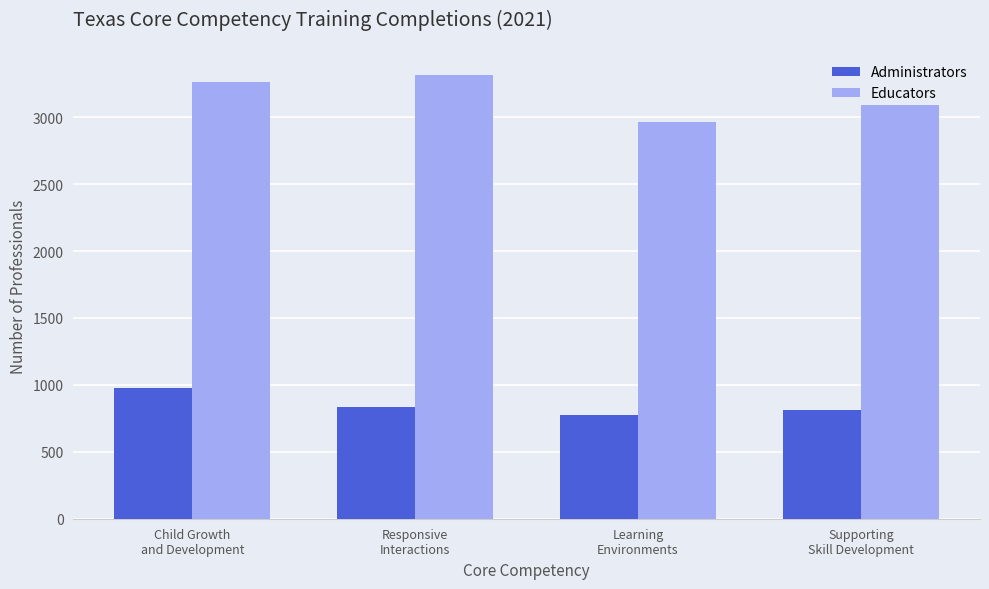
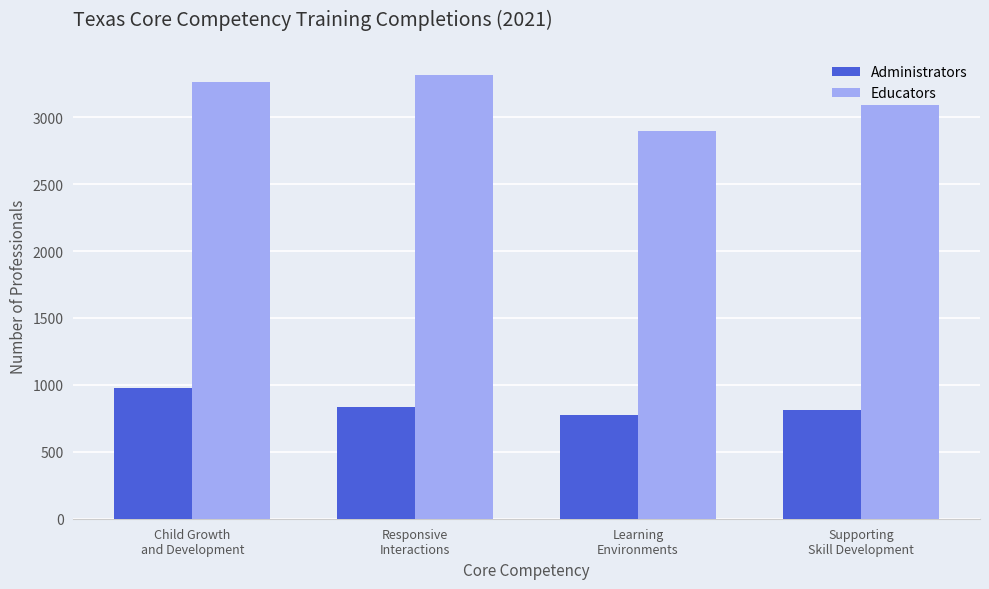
  {
    "Administrators": {
      "Child Growth and Development": 980,
      "Responsive Interactions": 830,
      "Learning Environments": 770,
      "Supporting Skill Development": 810
    },
    "Educators": {
      "Child Growth and Development": 3260,
      "Responsive Interactions": 3320,
-     "Learning Environments": 2970,
+     "Learning Environments": 2900,
      "Supporting Skill Development": 3090
    }
  }
